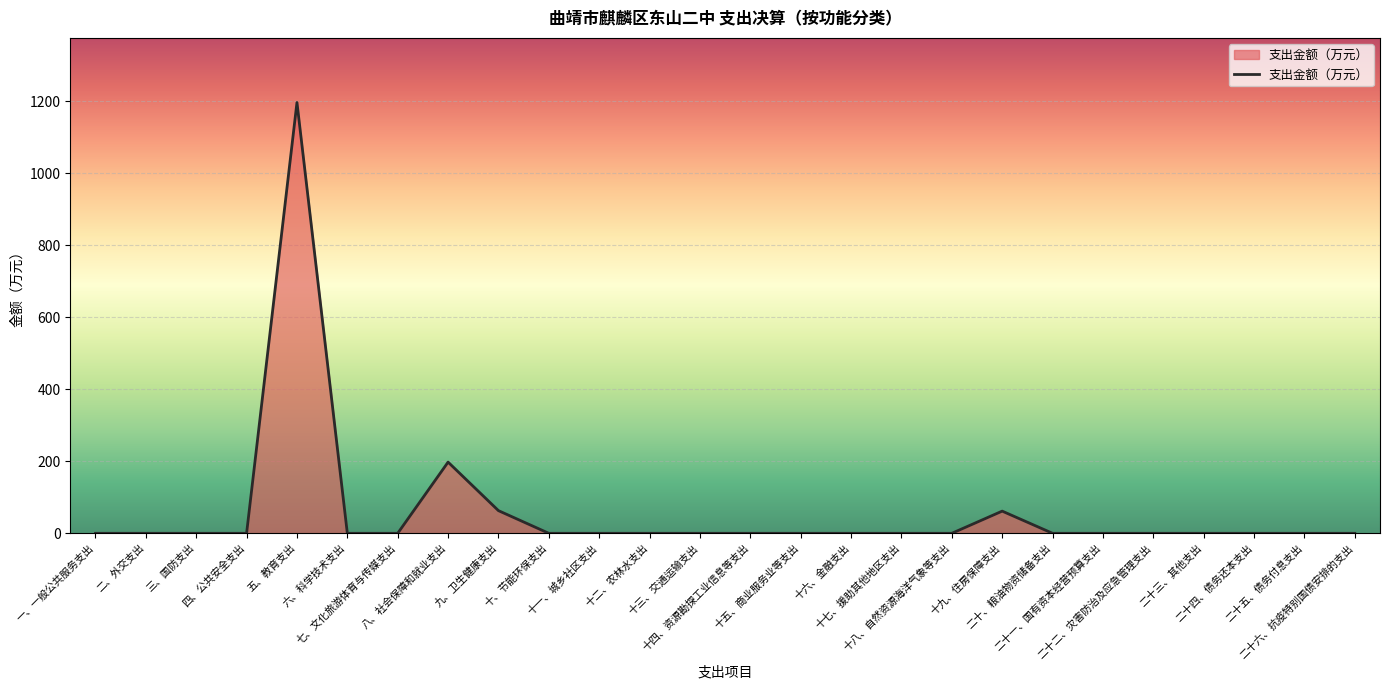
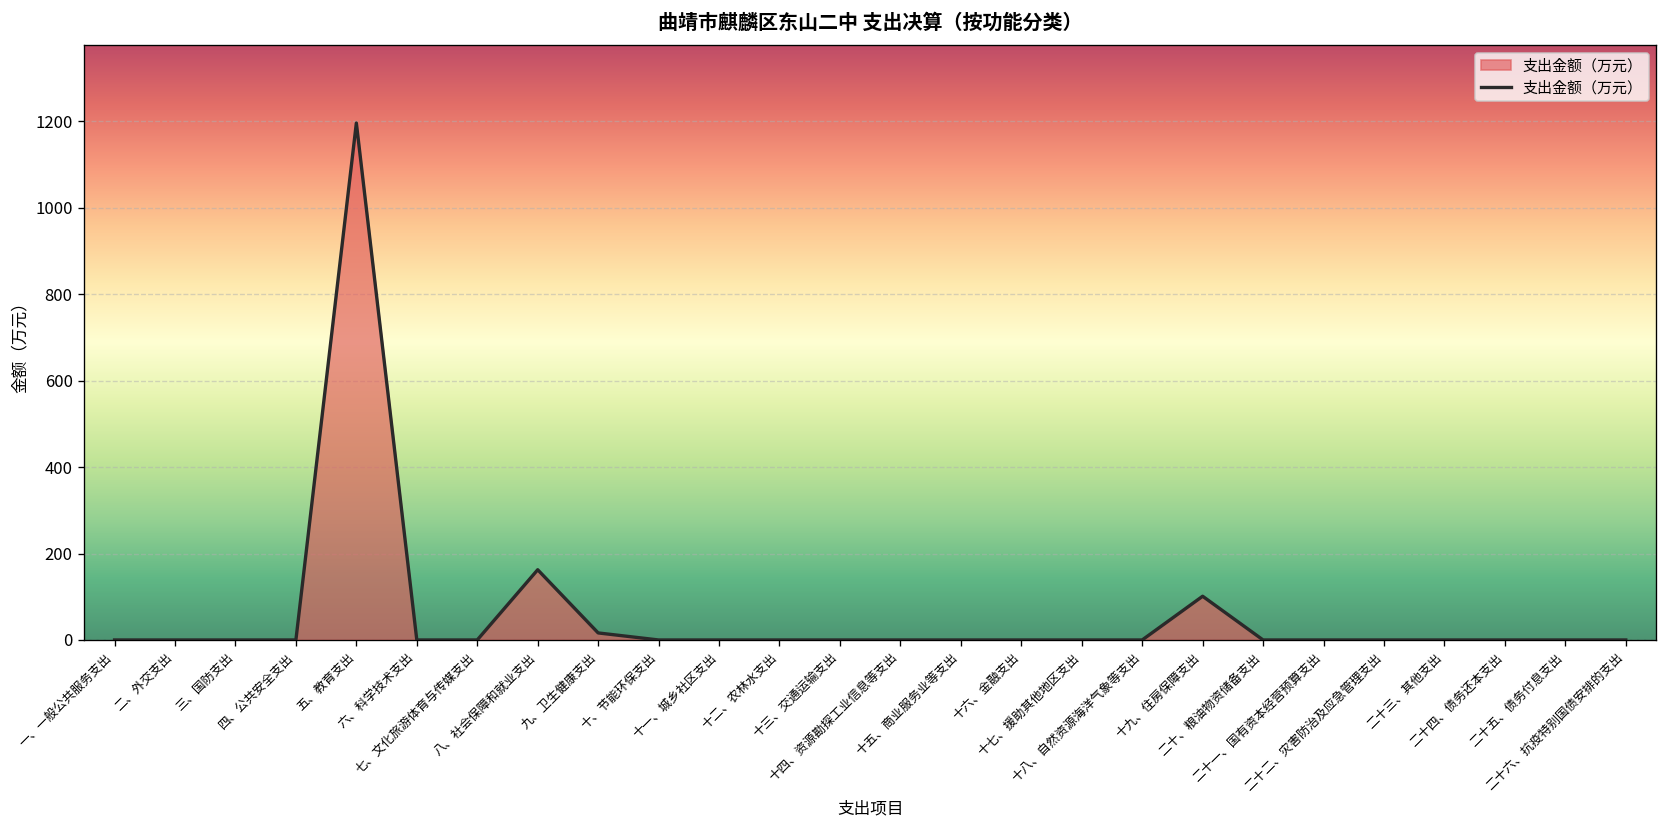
  {
    "一、一般公共服务支出": 0,
    "二、外交支出": 0,
    "三、国防支出": 0,
    "四、公共安全支出": 0,
    "五、教育支出": 1200,
    "六、科学技术支出": 0,
    "七、文化旅游体育与传媒支出": 0,
-   "八、社会保障和就业支出": 200,
-   "九、卫生健康支出": 60,
+   "八、社会保障和就业支出": 160,
+   "九、卫生健康支出": 20,
    "十、节能环保支出": 0,
    "十一、城乡社区支出": 0,
    "十二、农林水支出": 0,
    "十三、交通运输支出": 0,
    "十四、资源勘探工业信息等支出": 0,
    "十五、商业服务业等支出": 0,
    "十六、金融支出": 0,
    "十七、援助其他地区支出": 0,
    "十八、自然资源海洋气象等支出": 0,
-   "十九、住房保障支出": 60,
+   "十九、住房保障支出": 100,
    "二十、粮油物资储备支出": 0,
    "二十一、国有资本经营预算支出": 0,
    "二十二、灾害防治及应急管理支出": 0,
    "二十三、其他支出": 0,
    "二十四、债务还本支出": 0,
    "二十五、债务付息支出": 0,
    "二十六、抗疫特别国债安排的支出": 0
  }
